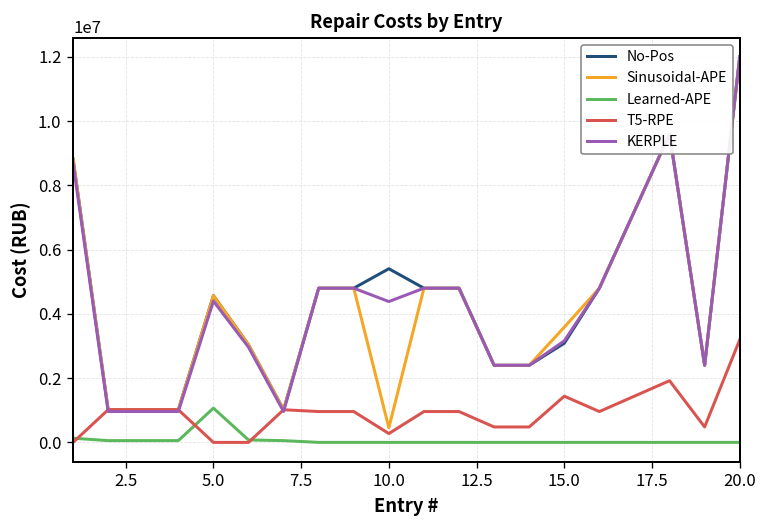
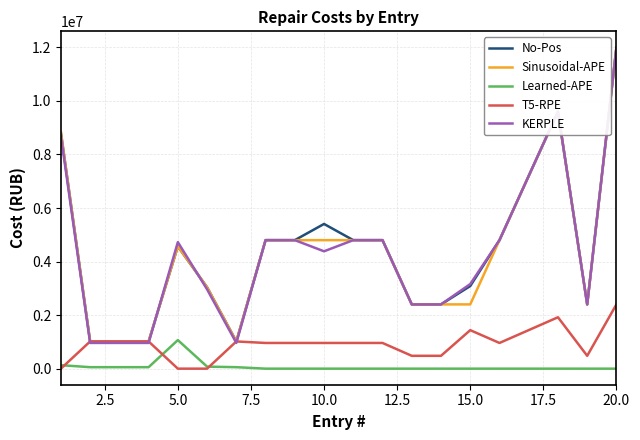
  {
    "No-Pos": {
      "10.0": 5400000
    },
    "Sinusoidal-APE": {
-     "10.0": 500000,
-     "15.0": 3600000
+     "10.0": 4800000,
+     "15.0": 2400000
    },
    "Learned-APE": {
      "5.0": 1100000,
      "10.0": 0,
      "15.0": 0,
      "20.0": 0
    },
    "T5-RPE": {
      "5.0": 0,
-     "10.0": 300000,
+     "10.0": 1000000,
      "15.0": 1400000,
-     "20.0": 3200000
+     "20.0": 2400000
    },
    "KERPLE": {
-     "5.0": 4400000,
+     "5.0": 4700000,
      "10.0": 4400000
    }
  }
